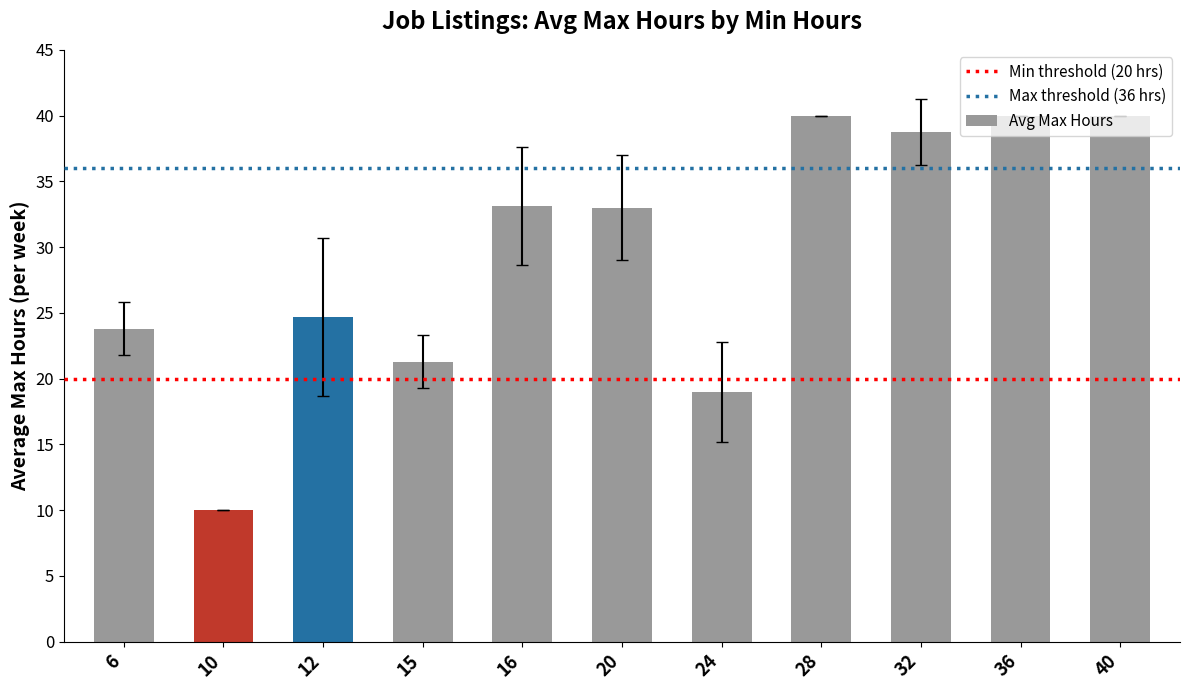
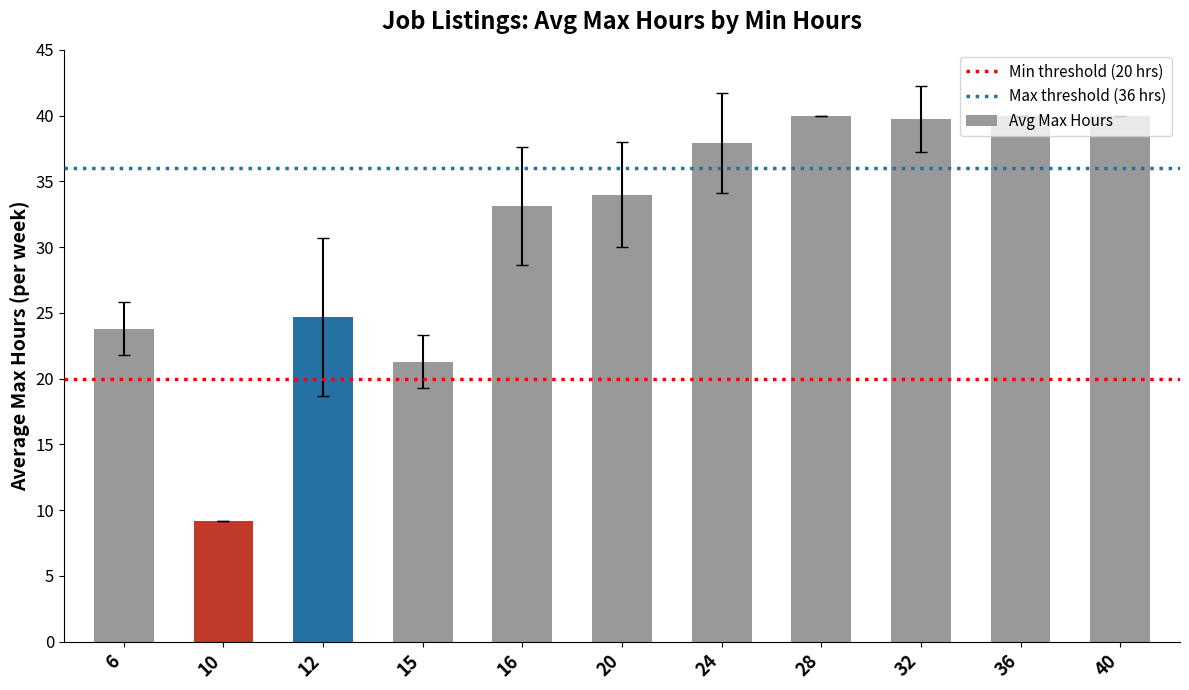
  {
    "Avg Max Hours": {
      "6": 23.8,
-     "10": 10.0,
+     "10": 9.2,
      "12": 24.7,
      "15": 21.3,
      "16": 33.1,
-     "20": 33,
-     "24": 19.0,
+     "20": 34,
+     "24": 37.9,
      "28": 40.0,
-     "32": 38.8
+     "32": 39.7
    }
  }
